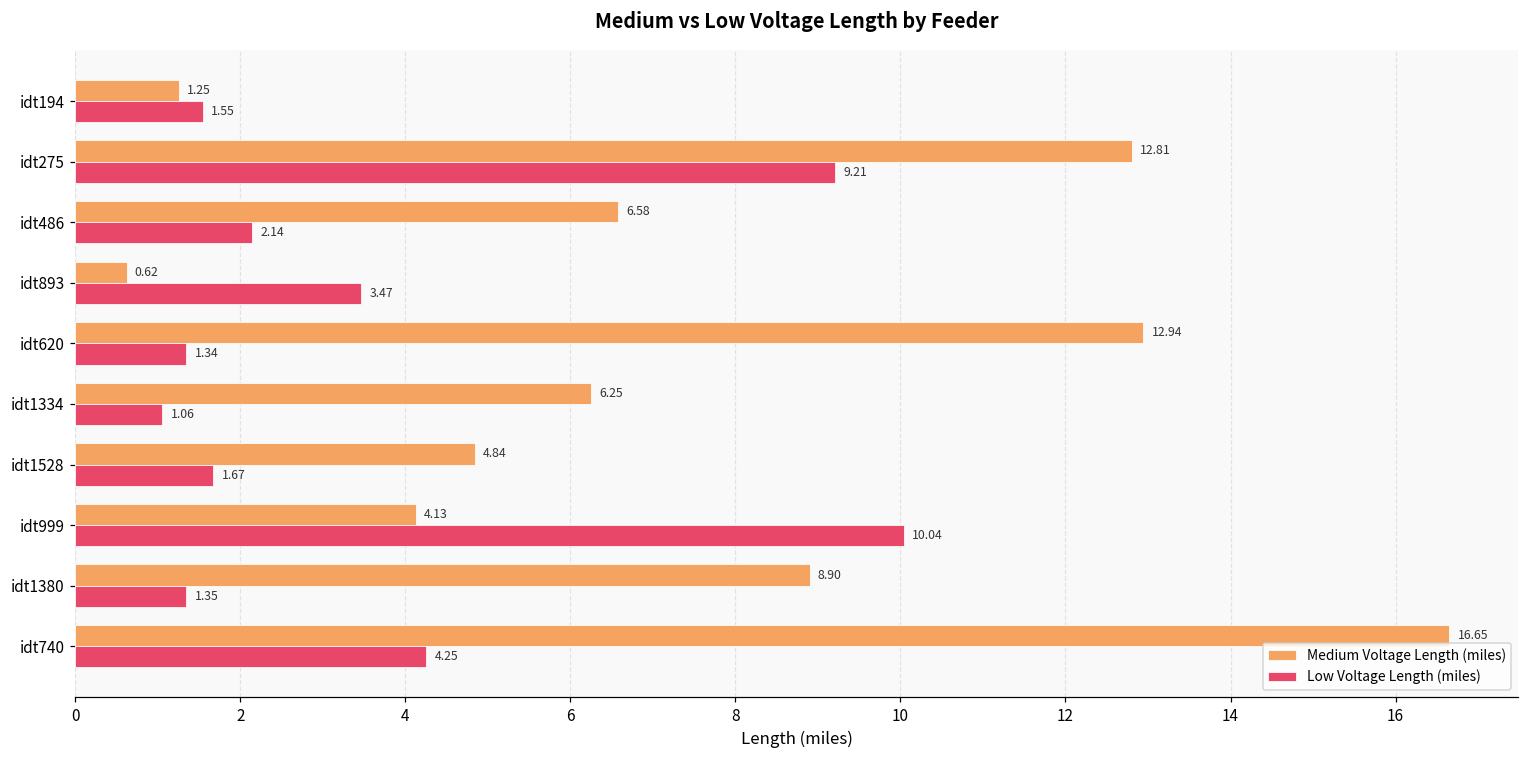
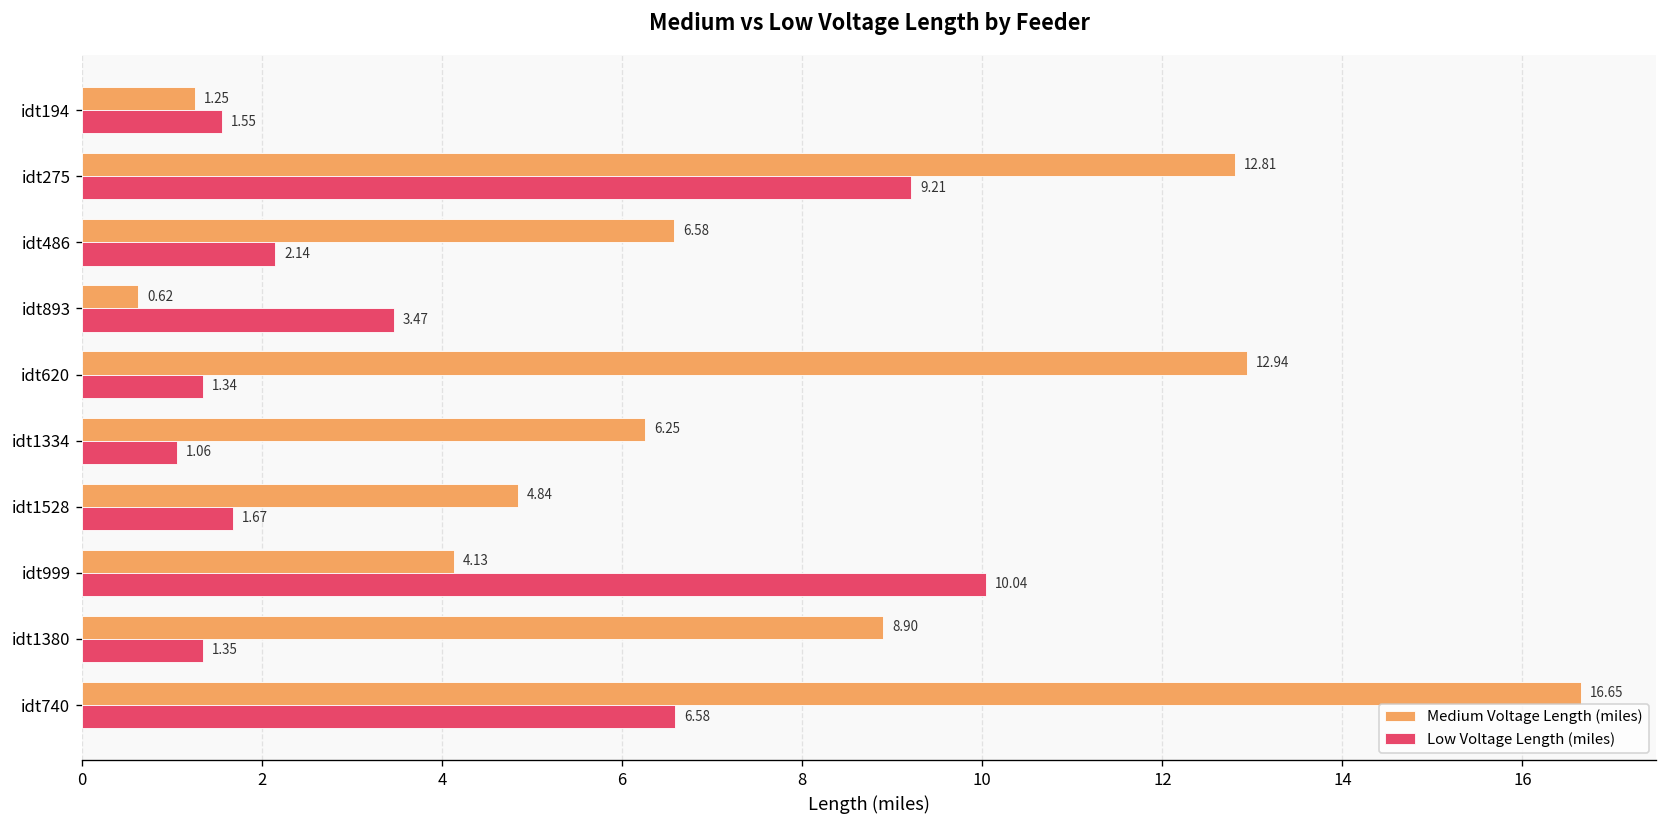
  {
    "Medium Voltage Length (miles)": {
      "idt194": 1.25,
      "idt275": 12.81,
      "idt486": 6.58,
      "idt893": 0.62,
      "idt620": 12.94,
      "idt1334": 6.25,
      "idt1528": 4.84,
      "idt999": 4.13,
      "idt1380": 8.90,
      "idt740": 16.65
    },
    "Low Voltage Length (miles)": {
      "idt194": 1.55,
      "idt275": 9.21,
      "idt486": 2.14,
      "idt893": 3.47,
      "idt620": 1.34,
      "idt1334": 1.06,
      "idt1528": 1.67,
      "idt999": 10.04,
      "idt1380": 1.35,
-     "idt740": 4.25
+     "idt740": 6.58
    }
  }
